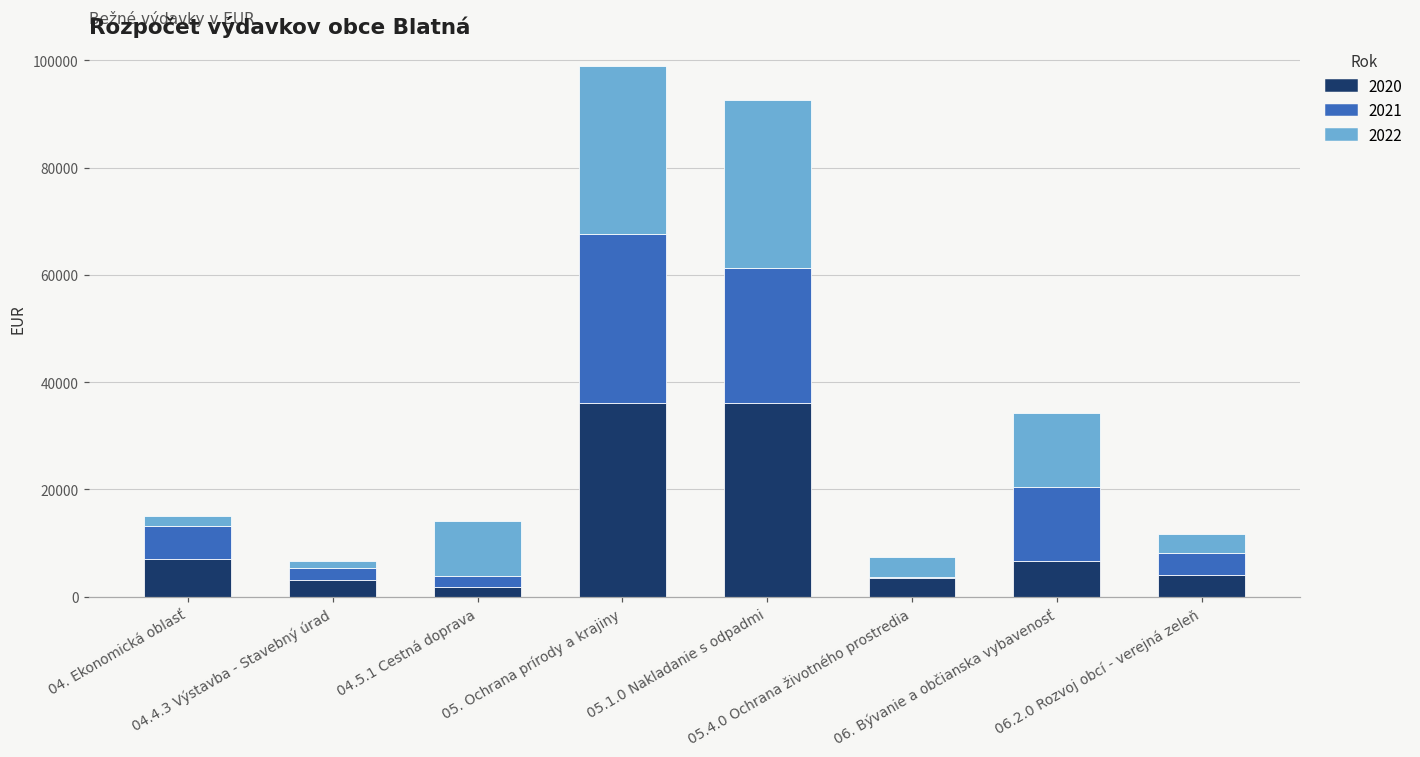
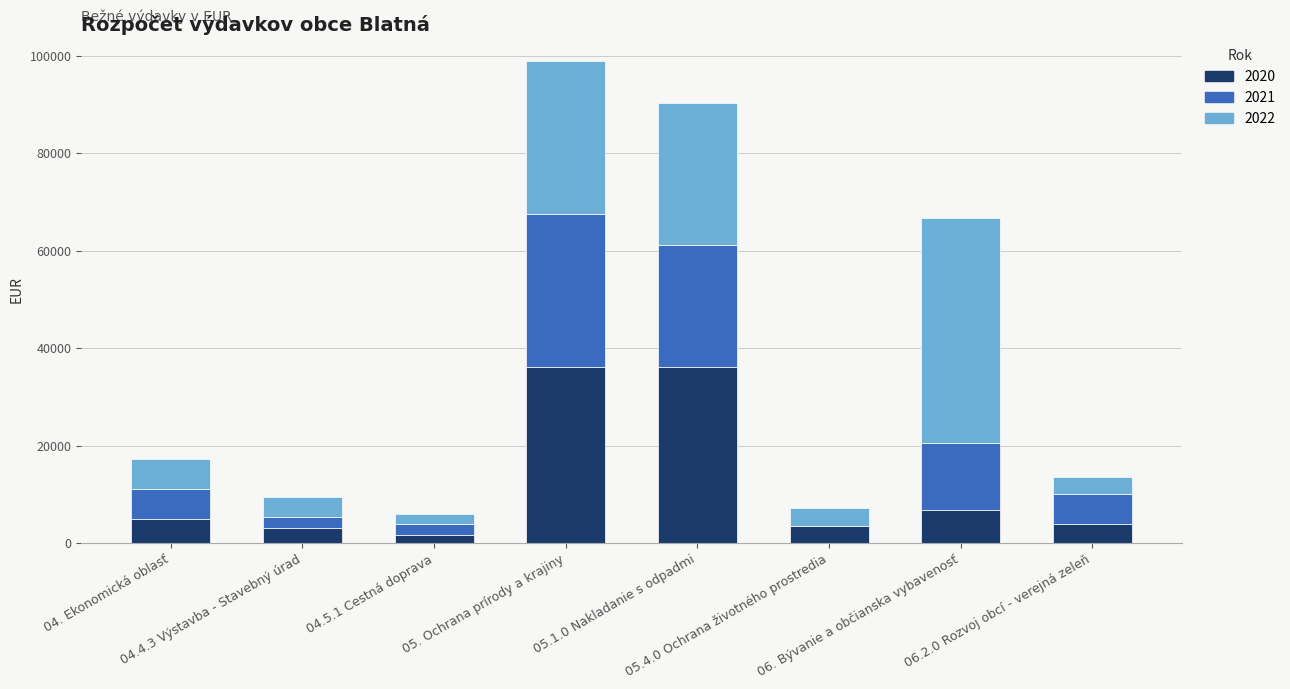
  {
    "2020": {
-     "04. Ekonomická oblasť": 7000,
+     "04. Ekonomická oblasť": 5000,
      "04.4.3 Výstavba - Stavebný úrad": 3000,
      "04.5.1 Cestná doprava": 2000,
      "05. Ochrana prírody a krajiny": 36000,
      "05.1.0 Nakladanie s odpadmi": 36000,
      "05.4.0 Ochrana životného prostredia": 4000,
      "06. Bývanie a občianska vybavenosť": 7000,
      "06.2.0 Rozvoj obcí - verejná zeleň": 4000
    },
    "2021": {
      "04. Ekonomická oblasť": 6000,
      "04.4.3 Výstavba - Stavebný úrad": 2000,
      "04.5.1 Cestná doprava": 2000,
      "05. Ochrana prírody a krajiny": 31000,
      "05.1.0 Nakladanie s odpadmi": 25000,
      "06. Bývanie a občianska vybavenosť": 14000,
-     "06.2.0 Rozvoj obcí - verejná zeleň": 4000
+     "06.2.0 Rozvoj obcí - verejná zeleň": 6000
    },
    "2022": {
-     "04. Ekonomická oblasť": 2000,
-     "04.4.3 Výstavba - Stavebný úrad": 1000,
-     "04.5.1 Cestná doprava": 10000,
+     "04. Ekonomická oblasť": 6000,
+     "04.4.3 Výstavba - Stavebný úrad": 4000,
+     "04.5.1 Cestná doprava": 2000,
      "05. Ochrana prírody a krajiny": 31000,
-     "05.1.0 Nakladanie s odpadmi": 31000,
+     "05.1.0 Nakladanie s odpadmi": 29000,
      "05.4.0 Ochrana životného prostredia": 4000,
-     "06. Bývanie a občianska vybavenosť": 14000,
+     "06. Bývanie a občianska vybavenosť": 46000,
      "06.2.0 Rozvoj obcí - verejná zeleň": 4000
    }
  }
